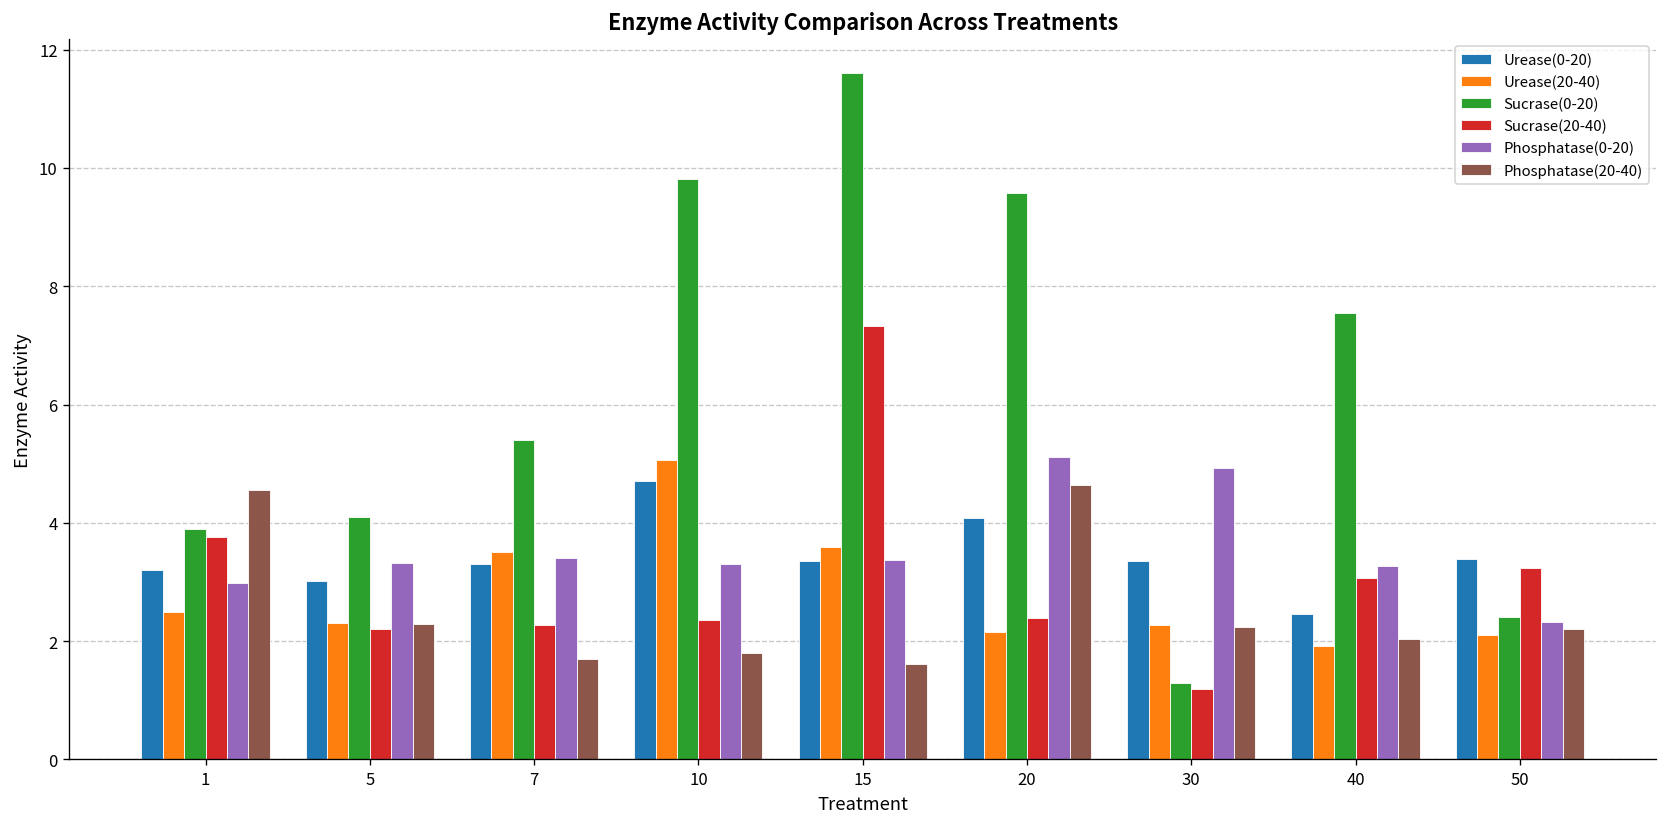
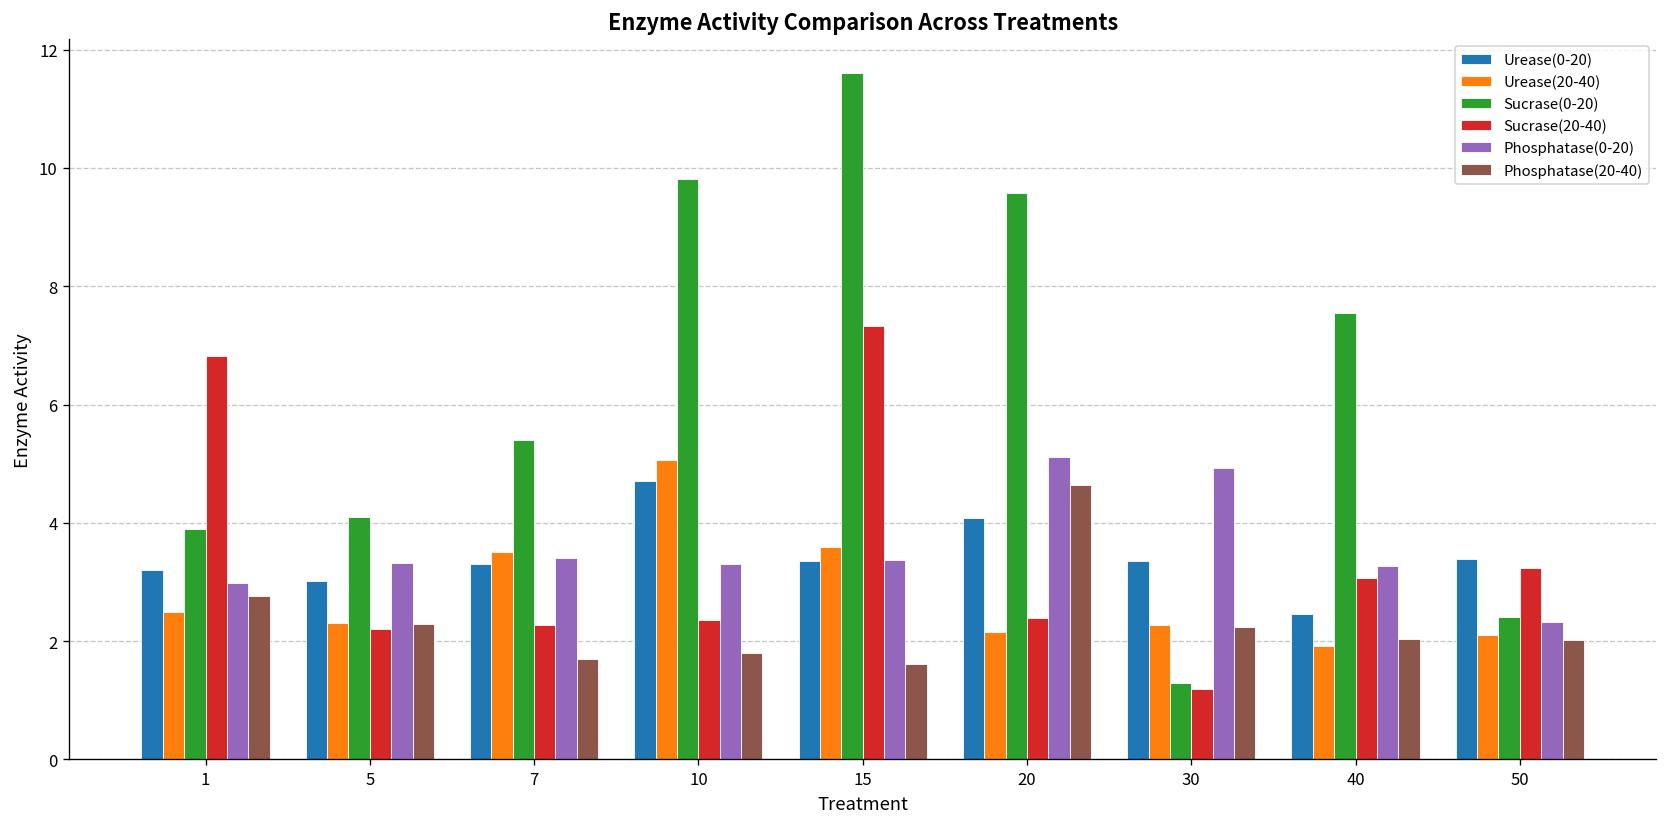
  {
    "Urease(0-20)": {
      "1": 3.2,
      "5": 3.0,
      "7": 3.3,
      "10": 4.7,
      "15": 3.4,
      "20": 4.1,
      "30": 3.4,
      "40": 2.5,
      "50": 3.4
    },
    "Urease(20-40)": {
      "1": 2.5,
      "5": 2.3,
      "7": 3.5,
      "10": 5.1,
      "15": 3.6,
      "20": 2.2,
      "30": 2.3,
      "40": 1.9,
      "50": 2.1
    },
    "Sucrase(0-20)": {
      "1": 3.9,
      "5": 4.1,
      "7": 5.4,
      "10": 9.8,
      "15": 11.6,
      "20": 9.6,
      "30": 1.3,
      "40": 7.5,
      "50": 2.4
    },
    "Sucrase(20-40)": {
-     "1": 3.8,
+     "1": 6.8,
      "5": 2.2,
      "7": 2.3,
      "10": 2.4,
      "15": 7.3,
      "20": 2.4,
      "30": 1.2,
      "40": 3.1,
      "50": 3.2
    },
    "Phosphatase(0-20)": {
      "1": 3.0,
      "5": 3.3,
      "7": 3.4,
      "10": 3.3,
      "15": 3.4,
      "20": 5.1,
      "30": 4.9,
      "40": 3.3,
      "50": 2.3
    },
    "Phosphatase(20-40)": {
-     "1": 4.6,
+     "1": 2.8,
      "5": 2.3,
      "7": 1.7,
      "10": 1.8,
      "15": 1.6,
      "20": 4.6,
      "30": 2.2,
      "40": 2.0,
-     "50": 2.2
+     "50": 2.0
    }
  }
